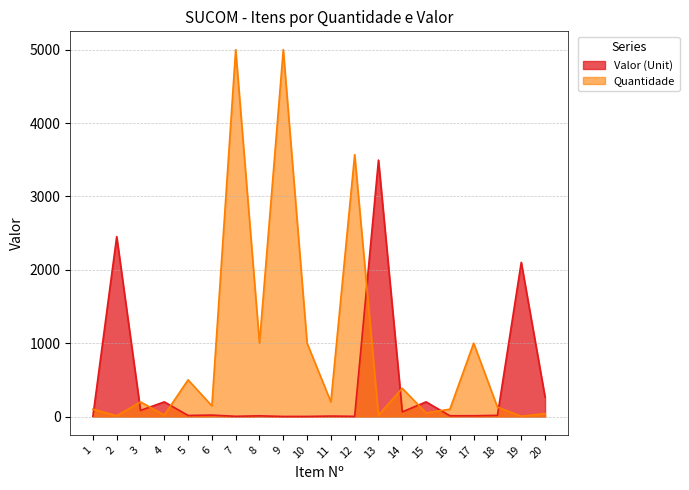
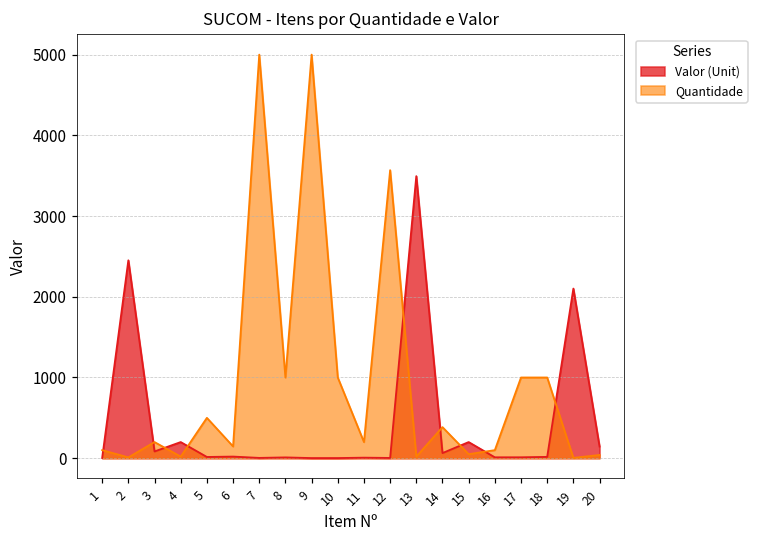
  {
    "Valor (Unit)": {
      "1": 0,
      "2": 2500,
      "3": 100,
      "4": 200,
      "5": 0,
      "6": 0,
      "7": 0,
      "8": 0,
      "9": 0,
      "10": 0,
      "11": 0,
      "12": 0,
      "13": 3500,
      "14": 100,
      "15": 200,
      "16": 0,
      "17": 0,
      "18": 0,
      "19": 2100,
-     "20": 300
+     "20": 100
    },
    "Quantidade": {
      "1": 100,
      "2": 0,
      "3": 200,
      "4": 0,
      "5": 500,
      "6": 100,
      "7": 5000,
      "8": 1000,
      "9": 5000,
      "10": 1000,
      "11": 200,
      "12": 3600,
      "13": 0,
      "14": 400,
      "15": 100,
      "16": 100,
      "17": 1000,
-     "18": 100,
+     "18": 1000,
      "19": 0,
      "20": 0
    }
  }
